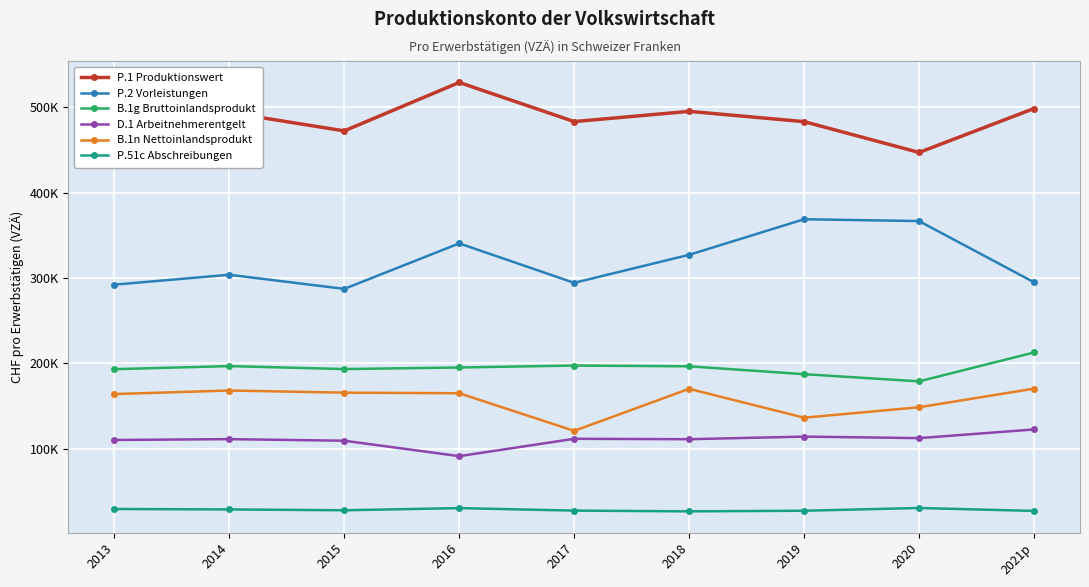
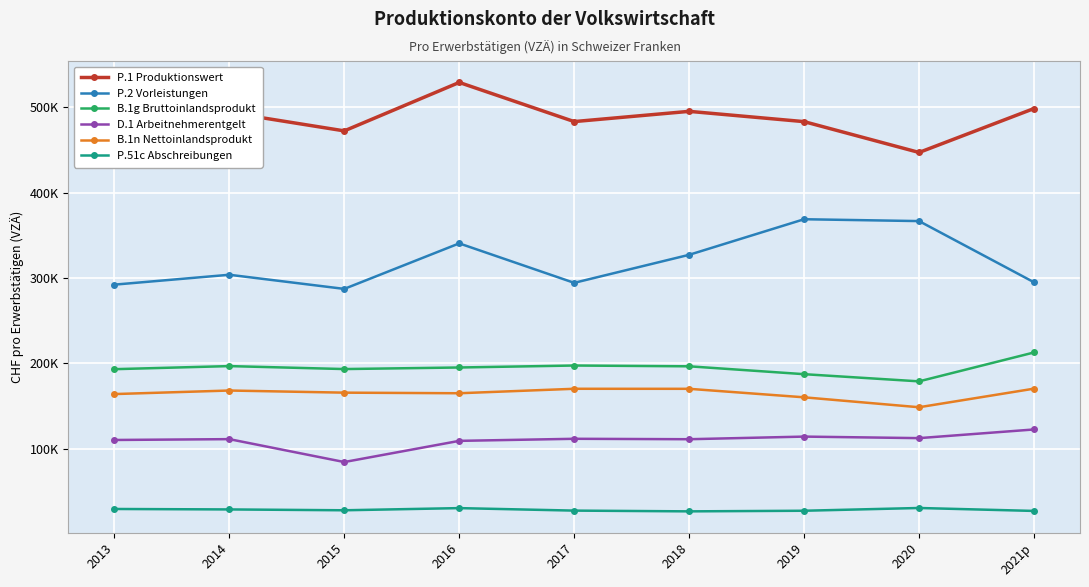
  {
    "P.1 Produktionswert": {
      "2015": 470000,
      "2016": 530000,
      "2017": 480000,
      "2018": 500000,
      "2019": 480000,
      "2020": 450000,
      "2021p": 500000
    },
    "P.2 Vorleistungen": {
      "2013": 290000,
      "2014": 300000,
      "2015": 290000,
      "2016": 340000,
      "2017": 290000,
      "2018": 330000,
      "2019": 370000,
      "2020": 370000,
      "2021p": 290000
    },
    "D.1 Arbeitnehmerentgelt": {
      "2013": 110000,
      "2014": 110000,
-     "2015": 110000,
-     "2016": 90000,
+     "2015": 80000,
+     "2016": 110000,
      "2017": 110000,
      "2018": 110000,
      "2019": 110000,
      "2020": 110000,
      "2021p": 120000
    },
    "B.1n Nettoinlandsprodukt": {
      "2013": 160000,
      "2014": 170000,
      "2015": 170000,
      "2016": 160000,
-     "2017": 120000,
+     "2017": 170000,
      "2018": 170000,
-     "2019": 140000,
+     "2019": 160000,
      "2020": 150000,
      "2021p": 170000
    }
  }
